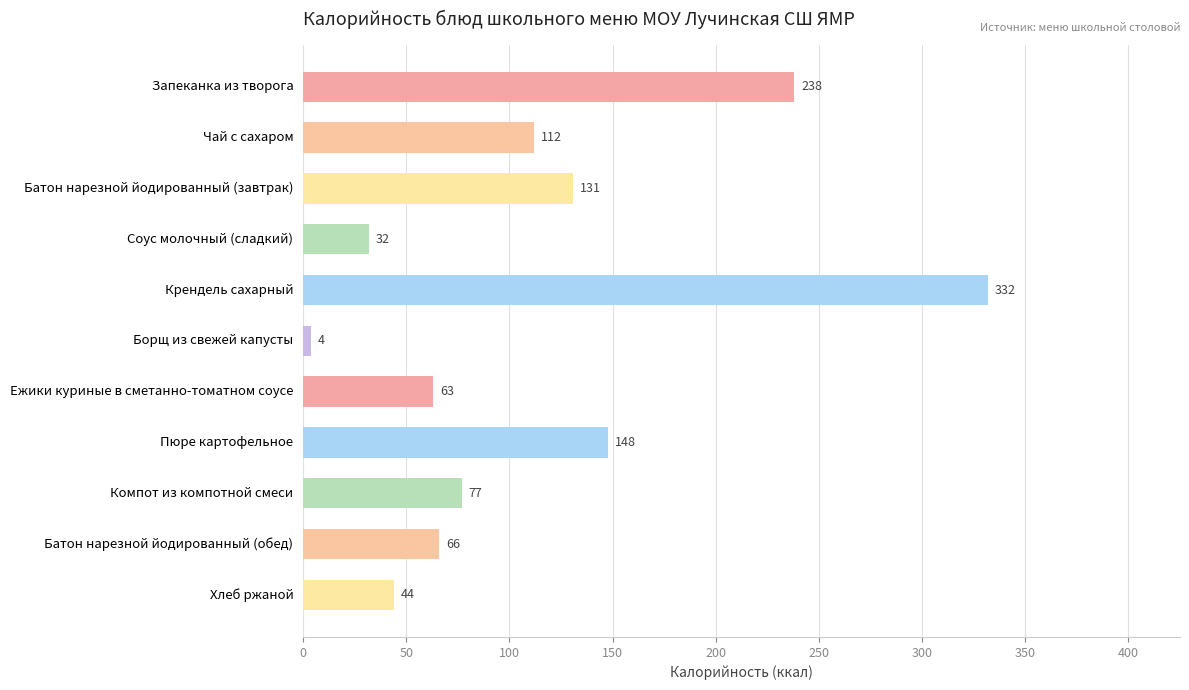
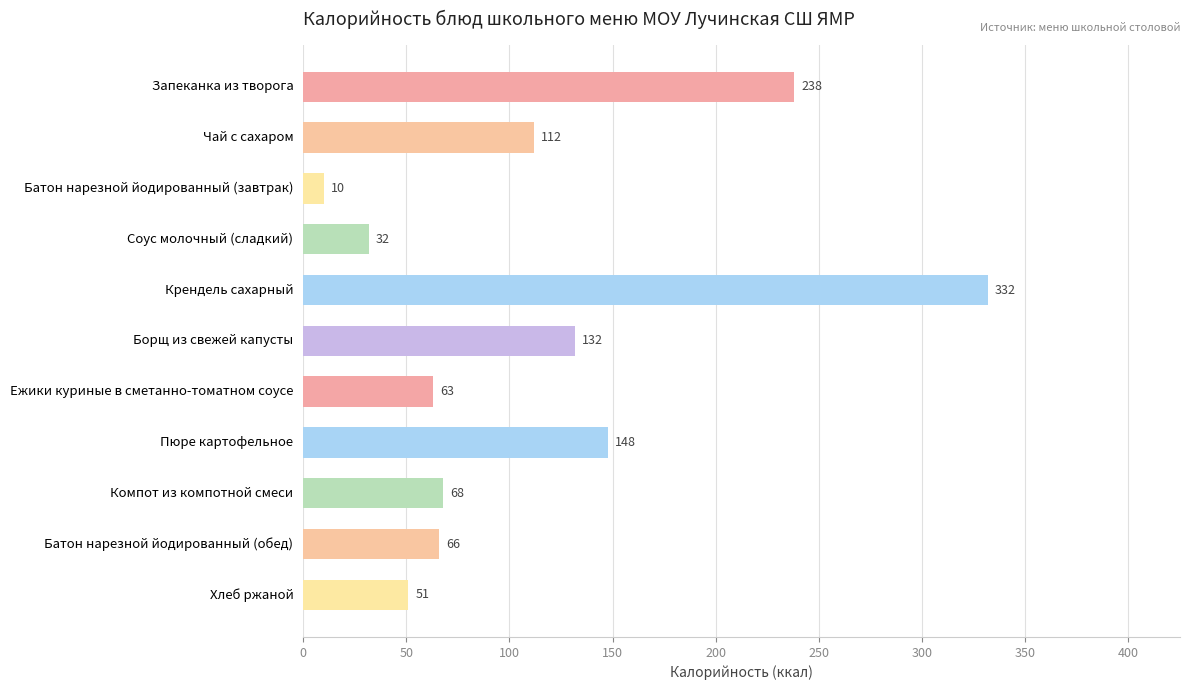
  {
    "Запеканка из творога": 238,
    "Чай с сахаром": 112,
-   "Батон нарезной йодированный (завтрак)": 131,
+   "Батон нарезной йодированный (завтрак)": 10,
    "Соус молочный (сладкий)": 32,
    "Крендель сахарный": 332,
-   "Борщ из свежей капусты": 4,
+   "Борщ из свежей капусты": 132,
    "Ежики куриные в сметанно-томатном соусе": 63,
    "Пюре картофельное": 148,
-   "Компот из компотной смеси": 77,
+   "Компот из компотной смеси": 68,
    "Батон нарезной йодированный (обед)": 66,
-   "Хлеб ржаной": 44
+   "Хлеб ржаной": 51
  }
